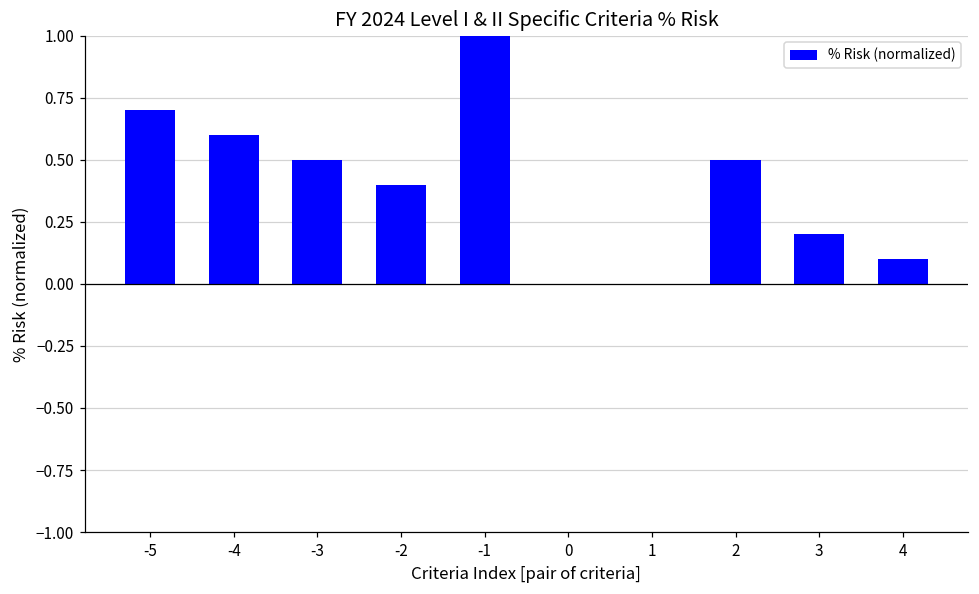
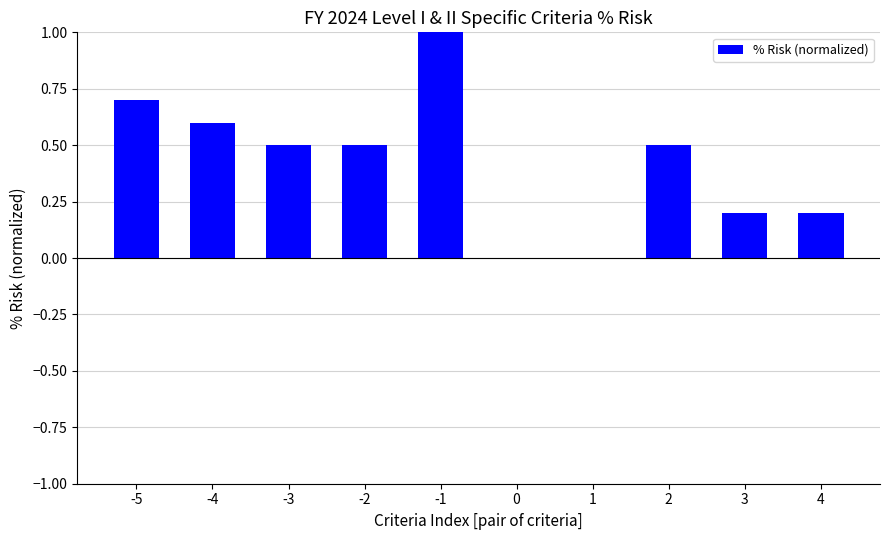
  {
    "-5": 0.70,
    "-4": 0.60,
    "-3": 0.50,
-   "-2": 0.40,
+   "-2": 0.50,
    "-1": 1.00,
    "0": 0.00,
    "1": 0.00,
    "2": 0.50,
    "3": 0.20,
-   "4": 0.10
+   "4": 0.20
  }
